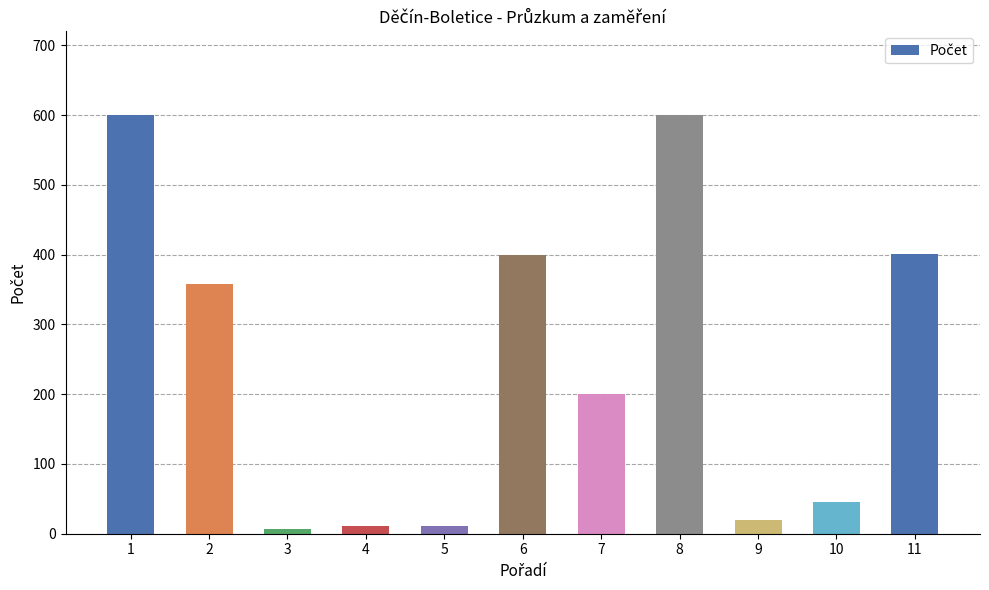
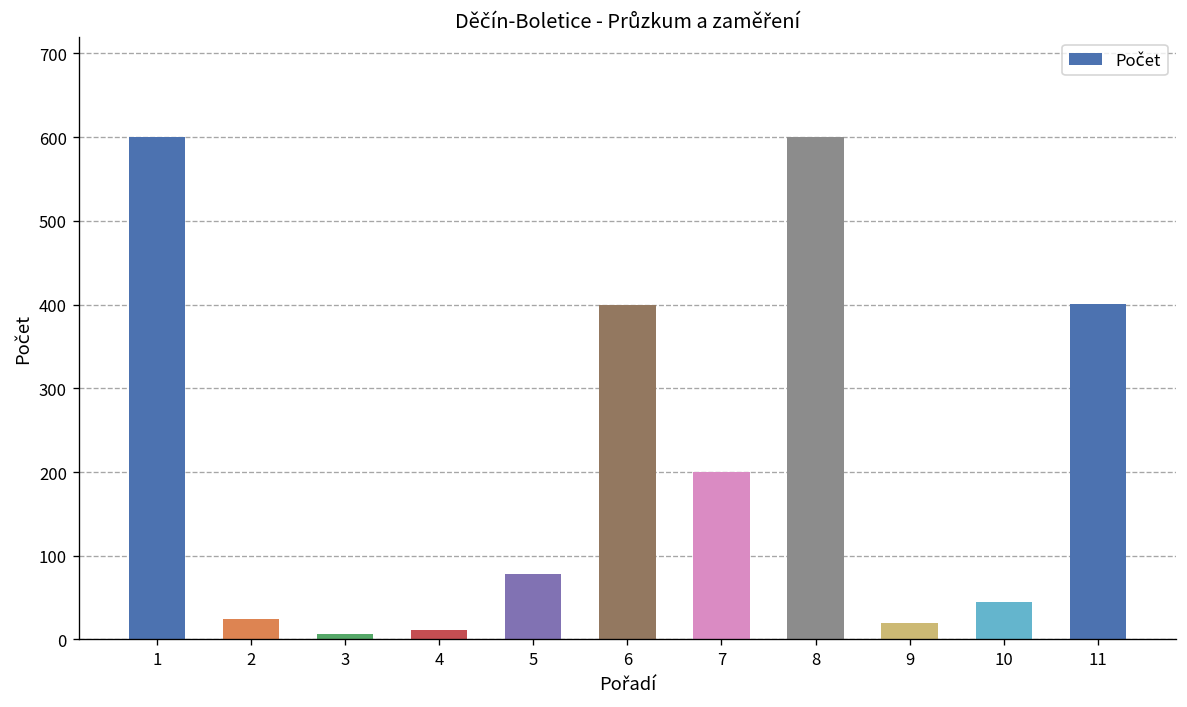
  {
    "1": 600,
-   "2": 360,
+   "2": 30,
    "3": 10,
    "4": 10,
-   "5": 10,
+   "5": 80,
    "6": 400,
    "7": 200,
    "8": 600,
    "9": 20,
    "10": 50,
    "11": 400
  }
